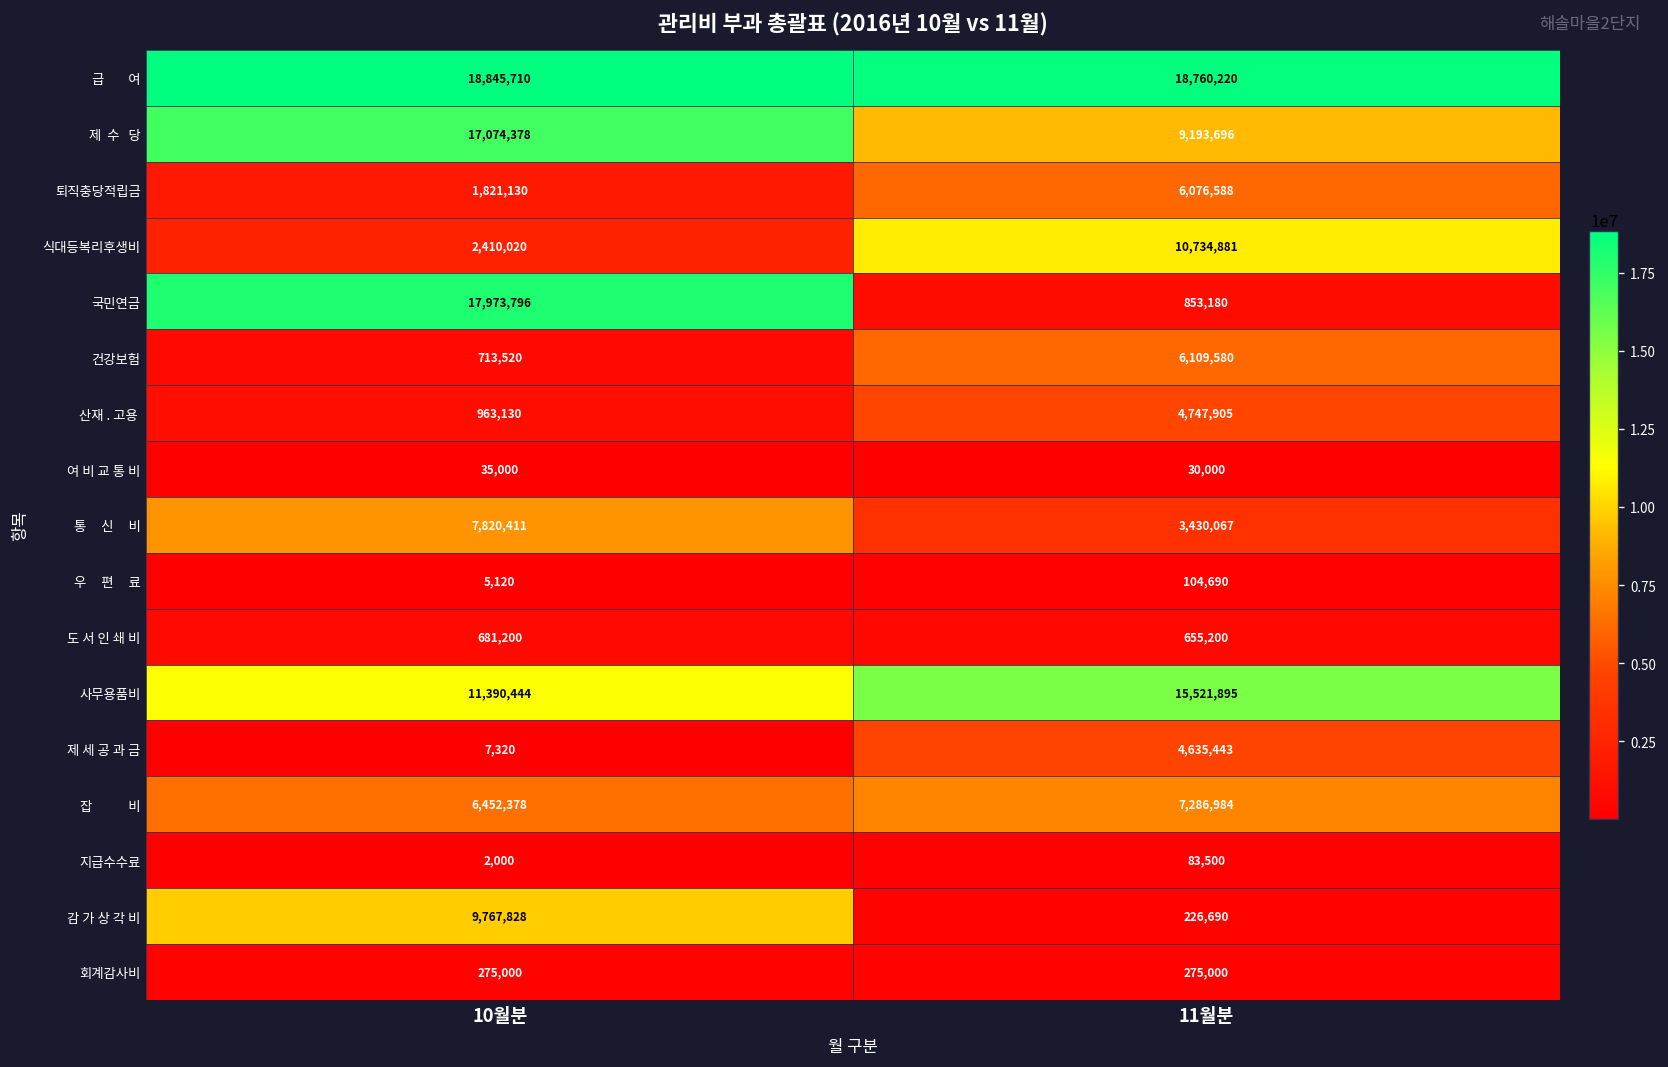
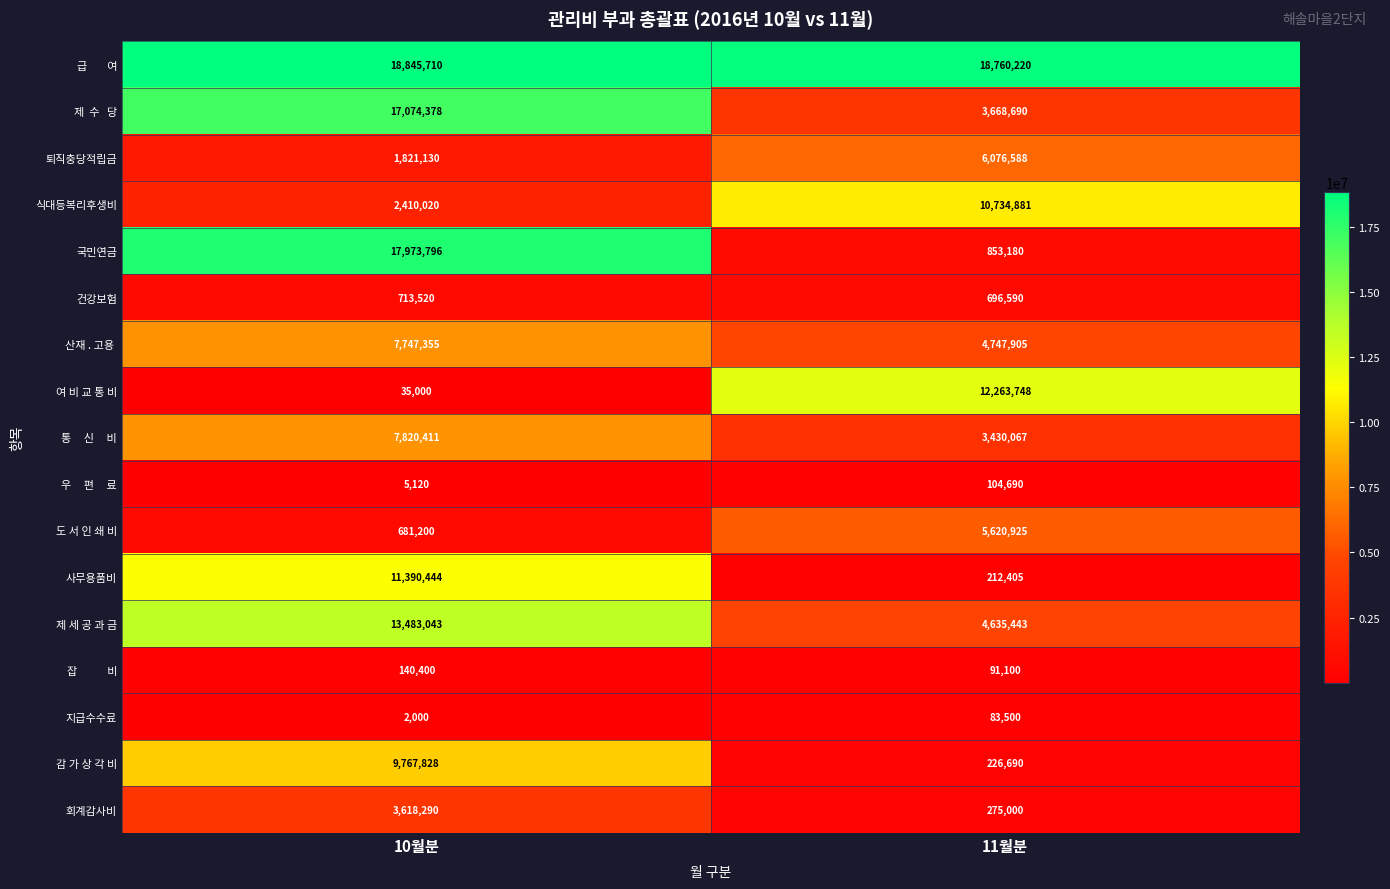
  {
    "급 여": {
      "10월분": "18,845,710",
      "11월분": "18,760,220"
    },
    "제 수 당": {
      "10월분": "17,074,378",
-     "11월분": "9,193,696"
+     "11월분": "3,668,690"
    },
    "퇴직충당적립금": {
      "10월분": "1,821,130",
      "11월분": "6,076,588"
    },
    "식대등복리후생비": {
      "10월분": "2,410,020",
      "11월분": "10,734,881"
    },
    "국민연금": {
      "10월분": "17,973,796",
      "11월분": "853,180"
    },
    "건강보험": {
      "10월분": "713,520",
-     "11월분": "6,109,580"
+     "11월분": "696,590"
    },
    "산재 . 고용": {
-     "10월분": "963,130",
+     "10월분": "7,747,355",
      "11월분": "4,747,905"
    },
    "여 비 교 통 비": {
      "10월분": "35,000",
-     "11월분": "30,000"
+     "11월분": "12,263,748"
    },
    "통 신 비": {
      "10월분": "7,820,411",
      "11월분": "3,430,067"
    },
    "우 편 료": {
      "10월분": "5,120",
      "11월분": "104,690"
    },
    "도 서 인 쇄 비": {
      "10월분": "681,200",
-     "11월분": "655,200"
+     "11월분": "5,620,925"
    },
    "사무용품비": {
      "10월분": "11,390,444",
-     "11월분": "15,521,895"
+     "11월분": "212,405"
    },
    "제 세 공 과 금": {
-     "10월분": "7,320",
+     "10월분": "13,483,043",
      "11월분": "4,635,443"
    },
    "잡 비": {
-     "10월분": "6,452,378",
-     "11월분": "7,286,984"
+     "10월분": "140,400",
+     "11월분": "91,100"
    },
    "지급수수료": {
      "10월분": "2,000",
      "11월분": "83,500"
    },
    "감 가 상 각 비": {
      "10월분": "9,767,828",
      "11월분": "226,690"
    },
    "회계감사비": {
-     "10월분": "275,000",
+     "10월분": "3,618,290",
      "11월분": "275,000"
    }
  }
